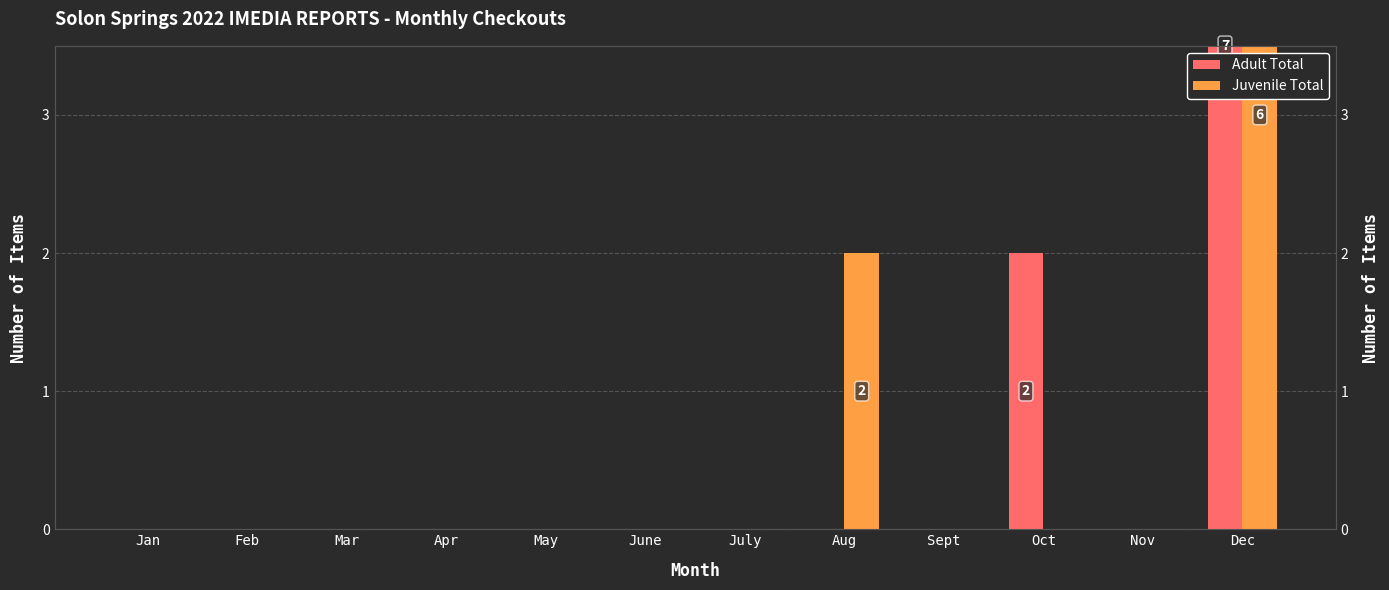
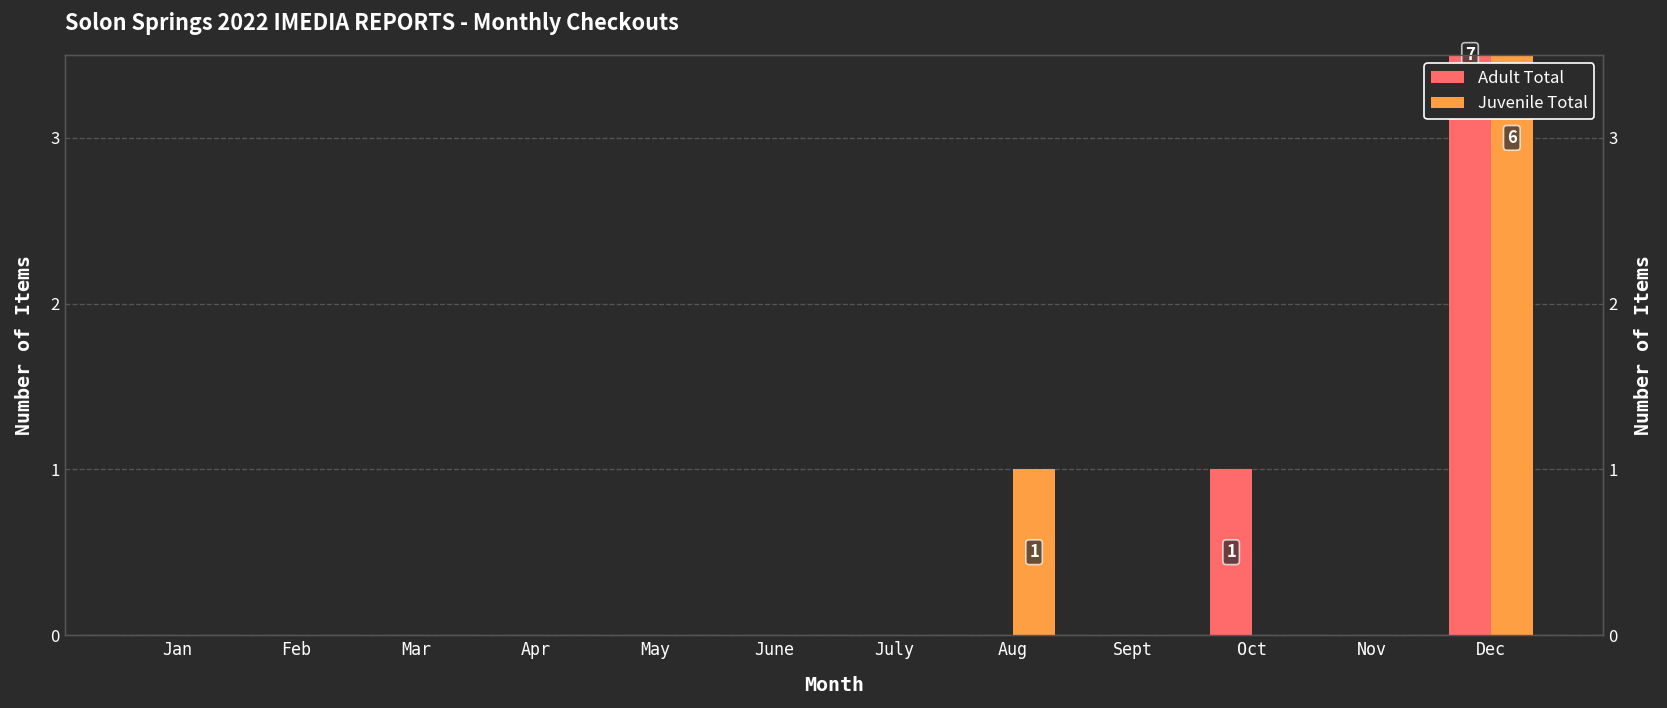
  {
    "Adult Total": {
-     "Oct": 2
+     "Oct": 1
    },
    "Juvenile Total": {
-     "Aug": 2
+     "Aug": 1
    }
  }
